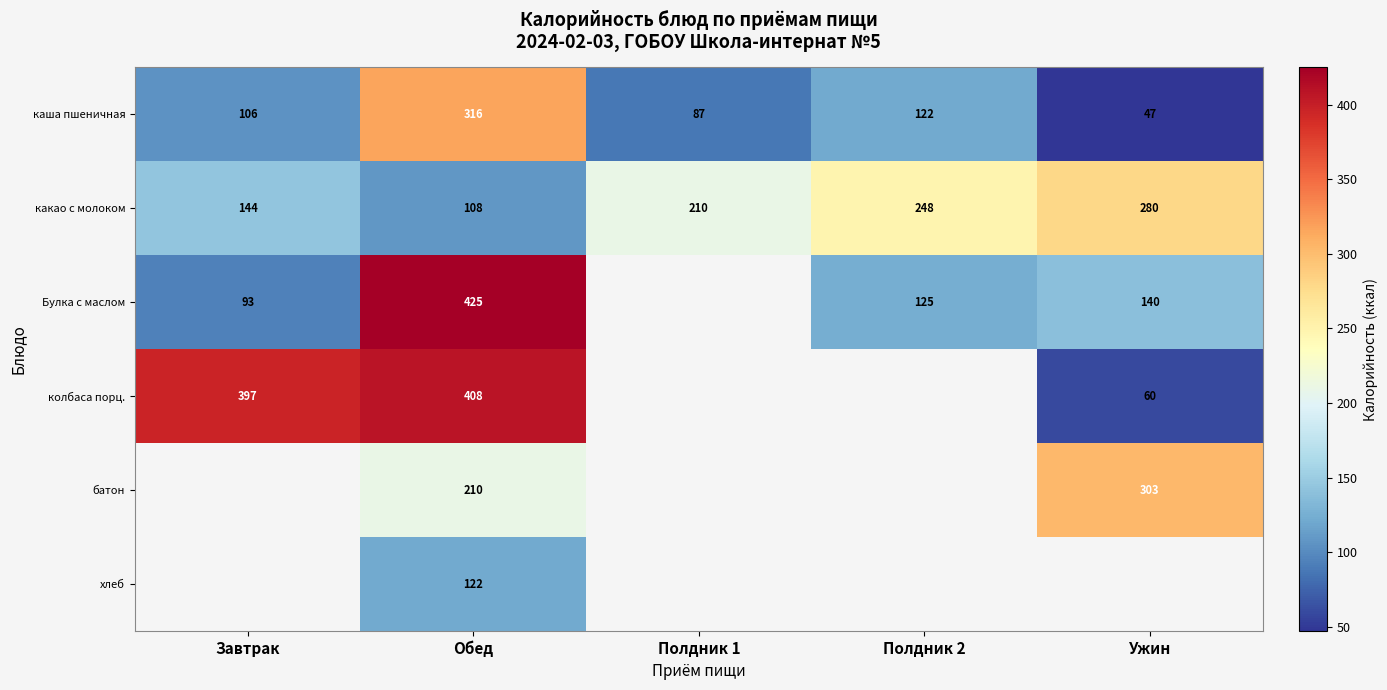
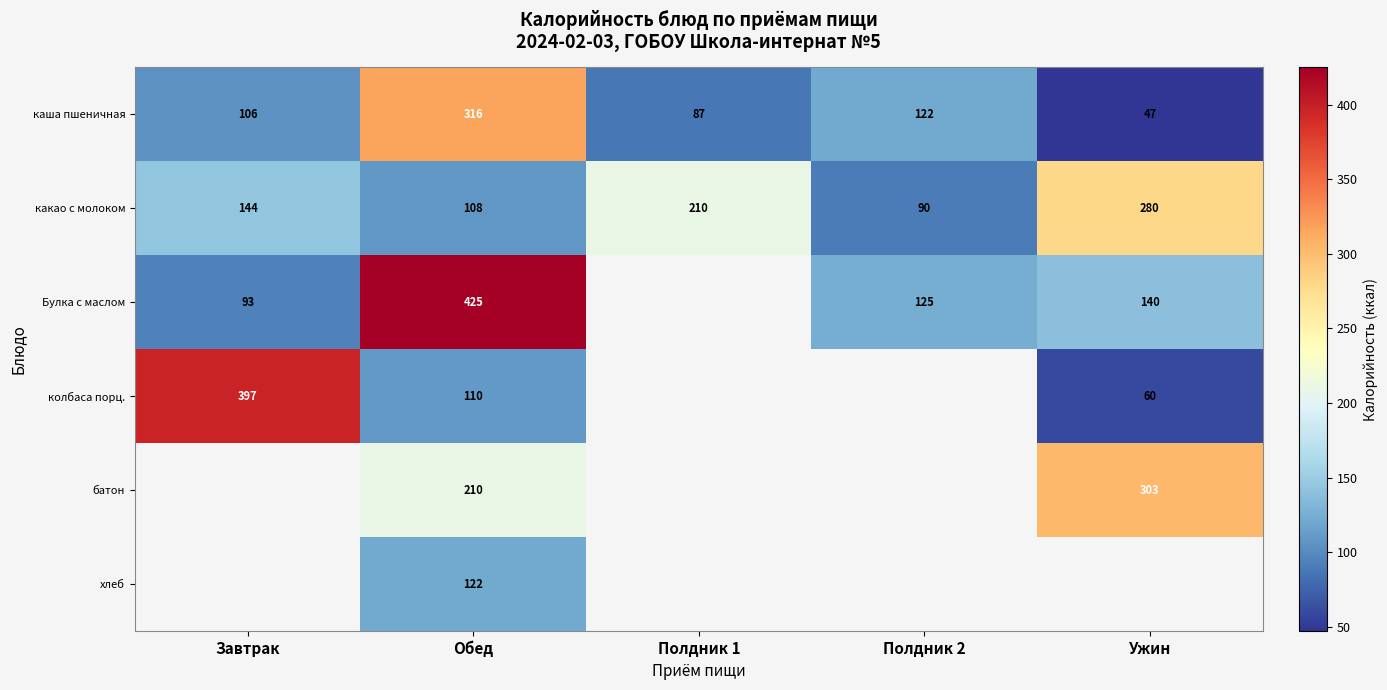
  {
    "каша пшеничная": {
      "Завтрак": 106,
      "Обед": 316,
      "Полдник 1": 87,
      "Полдник 2": 122,
      "Ужин": 47
    },
    "какао с молоком": {
      "Завтрак": 144,
      "Обед": 108,
      "Полдник 1": 210,
-     "Полдник 2": 248,
+     "Полдник 2": 90,
      "Ужин": 280
    },
    "Булка с маслом": {
      "Завтрак": 93,
      "Обед": 425,
      "Полдник 2": 125,
      "Ужин": 140
    },
    "колбаса порц.": {
      "Завтрак": 397,
-     "Обед": 408,
+     "Обед": 110,
      "Ужин": 60
    },
    "батон": {
      "Обед": 210,
      "Ужин": 303
    },
    "хлеб": {
      "Обед": 122
    }
  }
